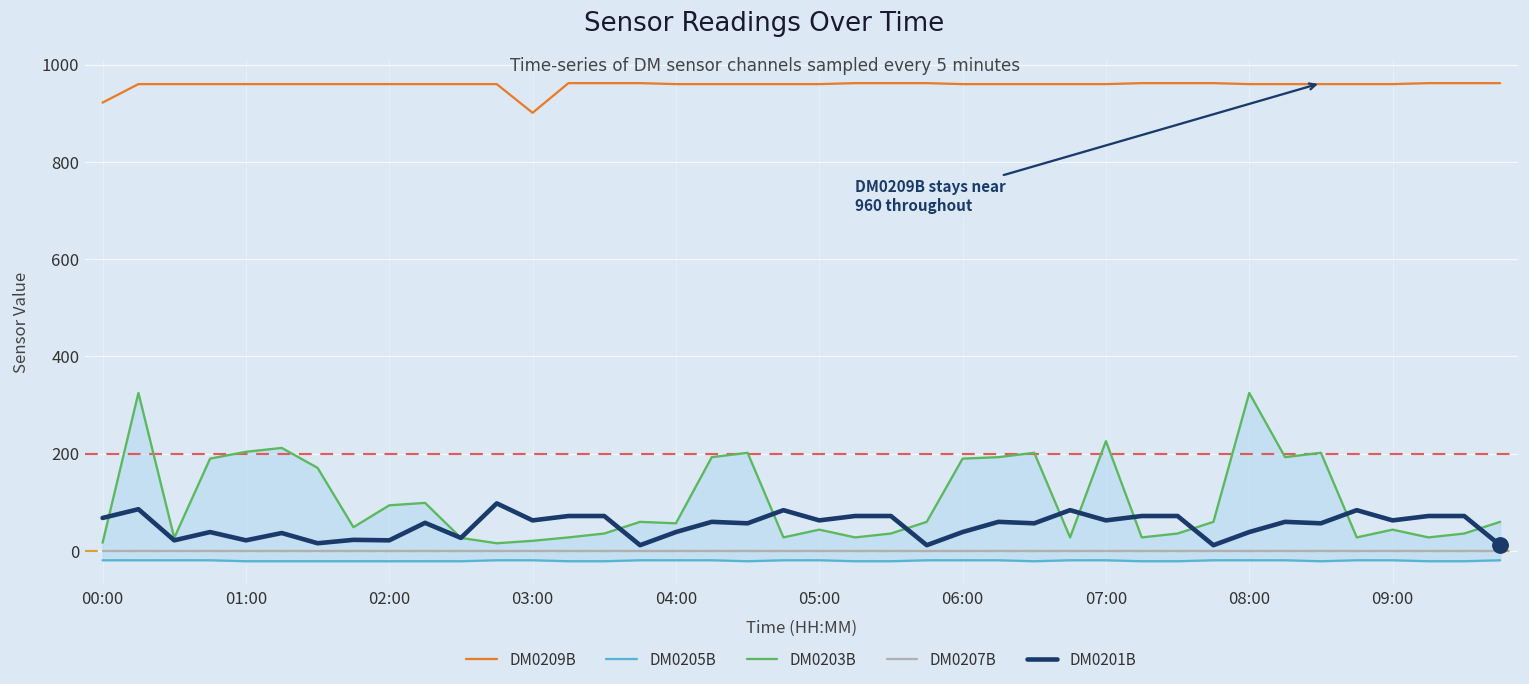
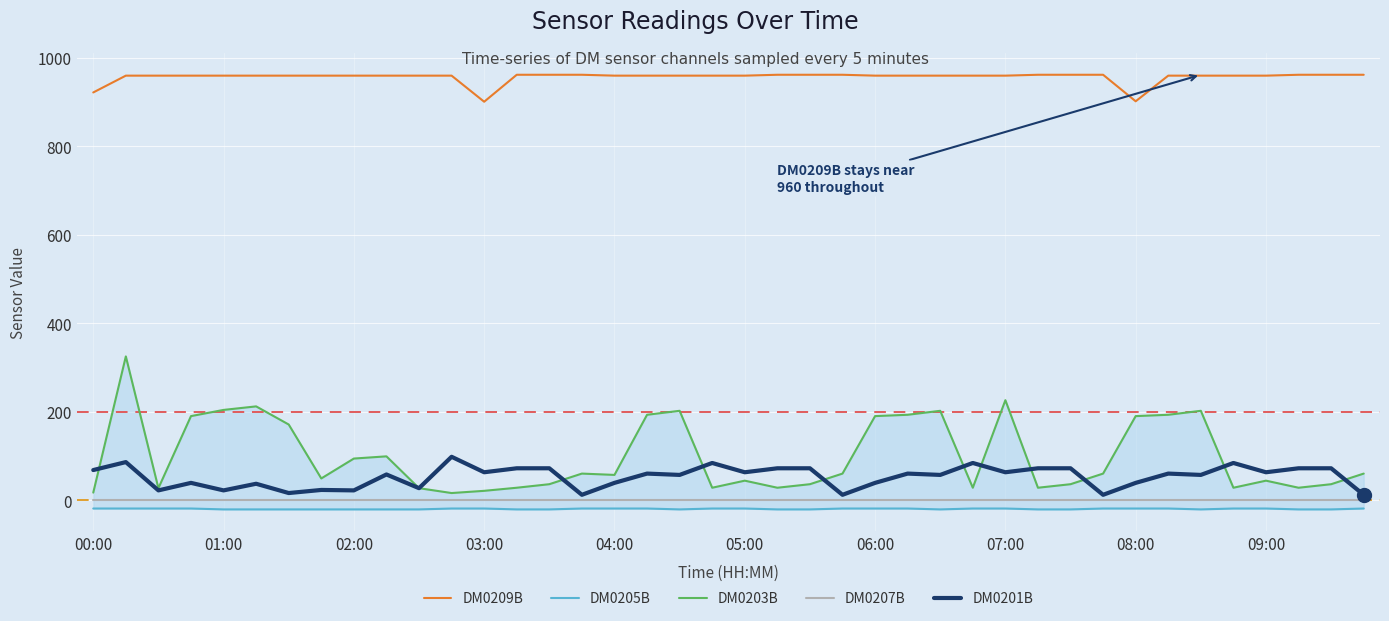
  {
    "DM0209B": {
      "00:00": 920,
      "01:00": 960,
      "02:00": 960,
      "03:00": 900,
      "04:00": 960,
      "05:00": 960,
-     "08:00": 960,
+     "08:00": 900,
      "09:00": 960
    },
    "DM0205B": {
      "00:00": -20,
      "01:00": -20,
      "02:00": -20,
      "03:00": -20,
      "04:00": -20,
      "05:00": -20,
      "06:00": -20,
      "07:00": -20,
      "08:00": -20,
      "09:00": -20
    },
    "DM0203B": {
      "00:00": 20,
      "01:00": 200,
      "02:00": 90,
      "03:00": 20,
      "04:00": 60,
      "05:00": 40,
      "06:00": 190,
      "07:00": 230,
-     "08:00": 330,
+     "08:00": 190,
      "09:00": 40
    },
    "DM0207B": {
      "00:00": 0,
      "01:00": 0,
      "02:00": 0,
      "03:00": 0,
      "04:00": 0,
      "05:00": 0,
      "06:00": 0,
      "07:00": 0,
      "08:00": 0,
      "09:00": 0
    }
  }
